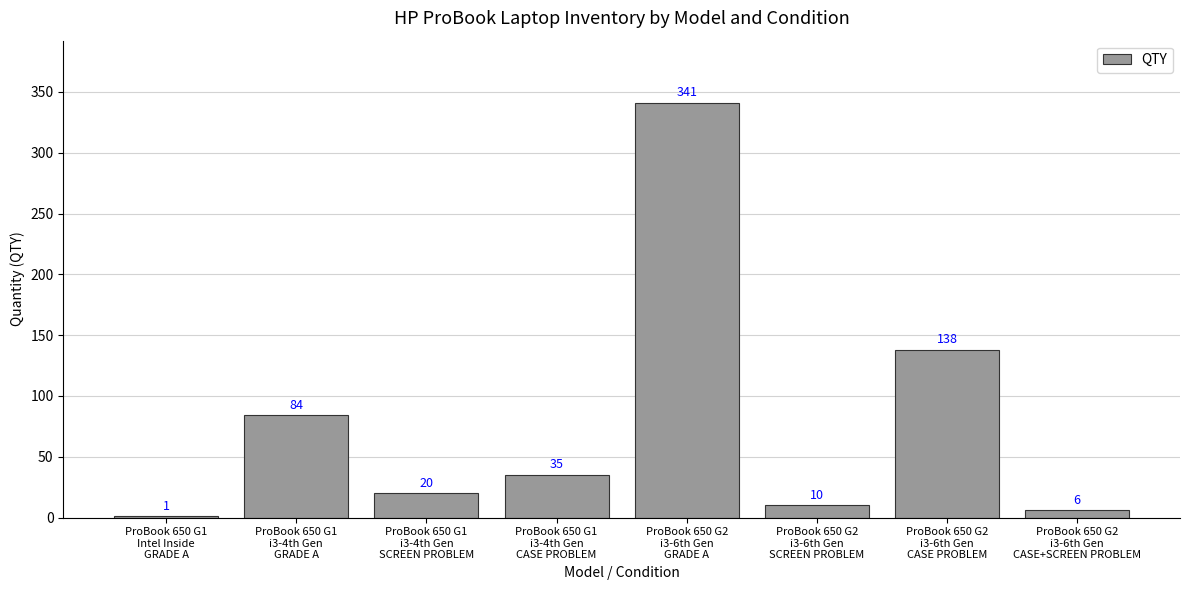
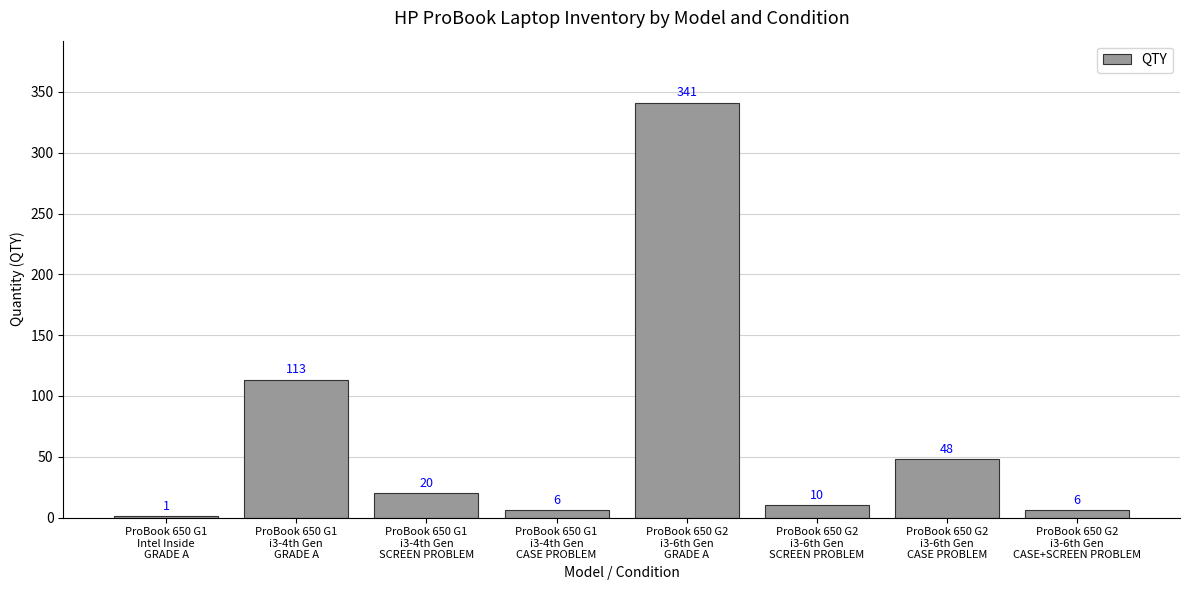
  {
    "ProBook 650 G1 Intel Inside GRADE A": 1,
-   "ProBook 650 G1 i3-4th Gen GRADE A": 84,
+   "ProBook 650 G1 i3-4th Gen GRADE A": 113,
    "ProBook 650 G1 i3-4th Gen SCREEN PROBLEM": 20,
-   "ProBook 650 G1 i3-4th Gen CASE PROBLEM": 35,
+   "ProBook 650 G1 i3-4th Gen CASE PROBLEM": 6,
    "ProBook 650 G2 i3-6th Gen GRADE A": 341,
    "ProBook 650 G2 i3-6th Gen SCREEN PROBLEM": 10,
-   "ProBook 650 G2 i3-6th Gen CASE PROBLEM": 138,
+   "ProBook 650 G2 i3-6th Gen CASE PROBLEM": 48,
    "ProBook 650 G2 i3-6th Gen CASE+SCREEN PROBLEM": 6
  }
